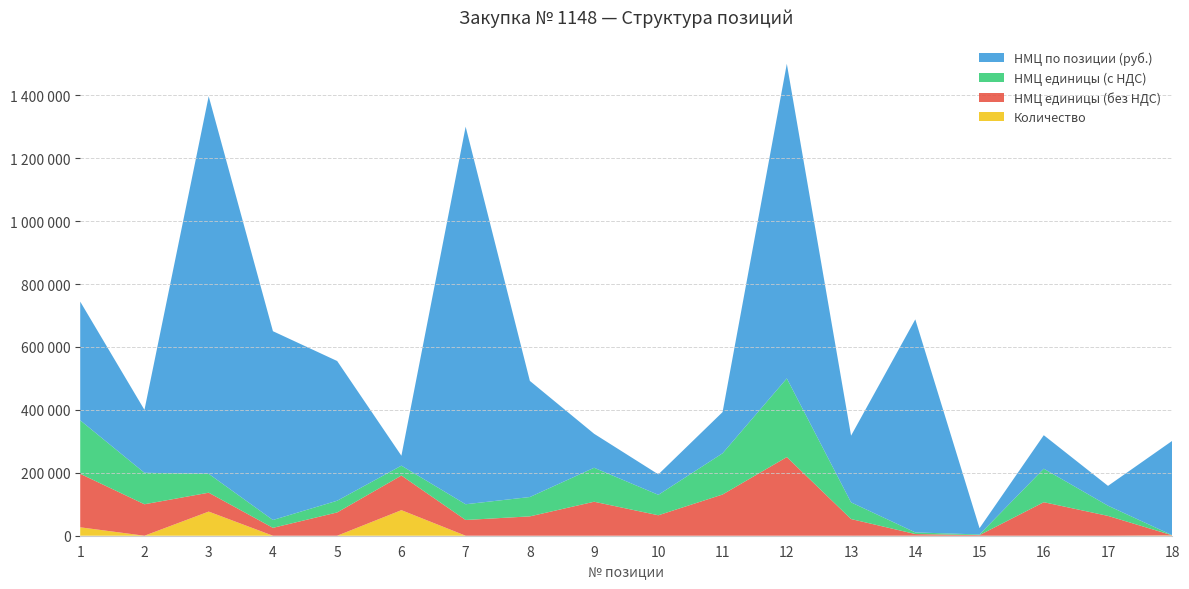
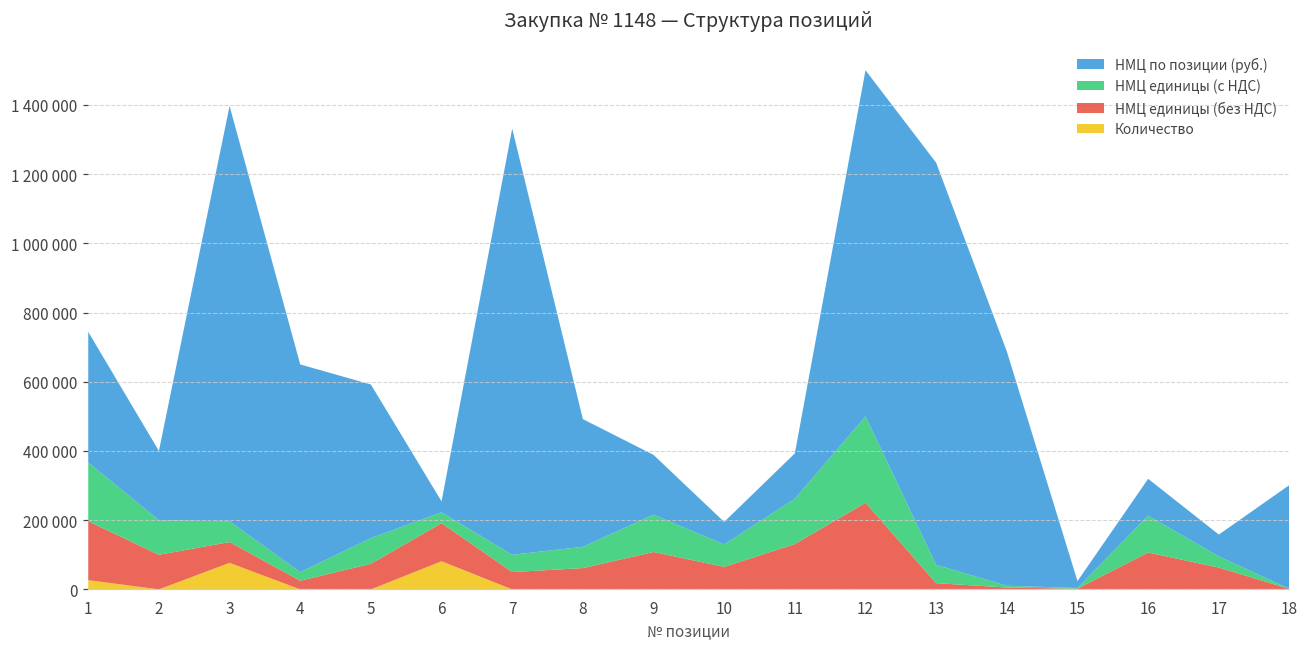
  {
    "Количество": {
      "1": 30000,
      "3": 80000,
      "6": 80000
    },
    "НМЦ единицы (без НДС)": {
      "1": 170000,
      "2": 100000,
      "3": 60000,
      "4": 30000,
      "5": 70000,
      "6": 110000,
      "7": 50000,
      "8": 60000,
      "9": 110000,
      "10": 70000,
      "11": 130000,
      "12": 250000,
-     "13": 50000,
+     "13": 20000,
      "16": 110000,
      "17": 60000
    },
    "НМЦ единицы (с НДС)": {
      "1": 170000,
      "2": 100000,
      "3": 60000,
      "4": 30000,
-     "5": 40000,
+     "5": 70000,
      "6": 30000,
      "7": 50000,
      "8": 60000,
      "9": 110000,
      "10": 70000,
      "11": 130000,
      "12": 250000,
      "13": 50000,
      "16": 110000,
      "17": 30000
    },
    "НМЦ по позиции (руб.)": {
      "1": 380000,
      "2": 200000,
      "3": 1200000,
      "4": 600000,
      "5": 440000,
      "6": 30000,
-     "7": 1200000,
+     "7": 1230000,
      "8": 370000,
-     "9": 110000,
+     "9": 170000,
      "10": 70000,
      "11": 130000,
      "12": 1000000,
-     "13": 210000,
+     "13": 1160000,
      "14": 680000,
      "15": 20000,
      "16": 110000,
      "17": 60000,
      "18": 300000
    }
  }
